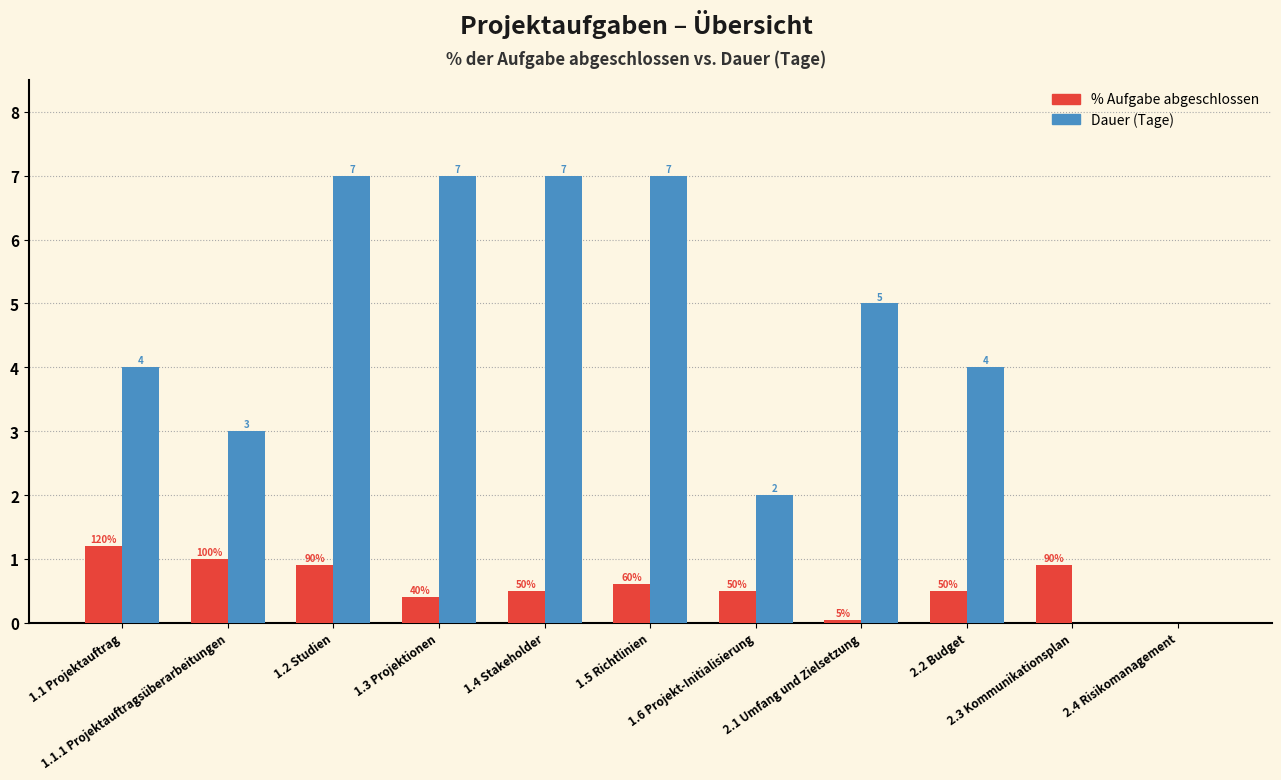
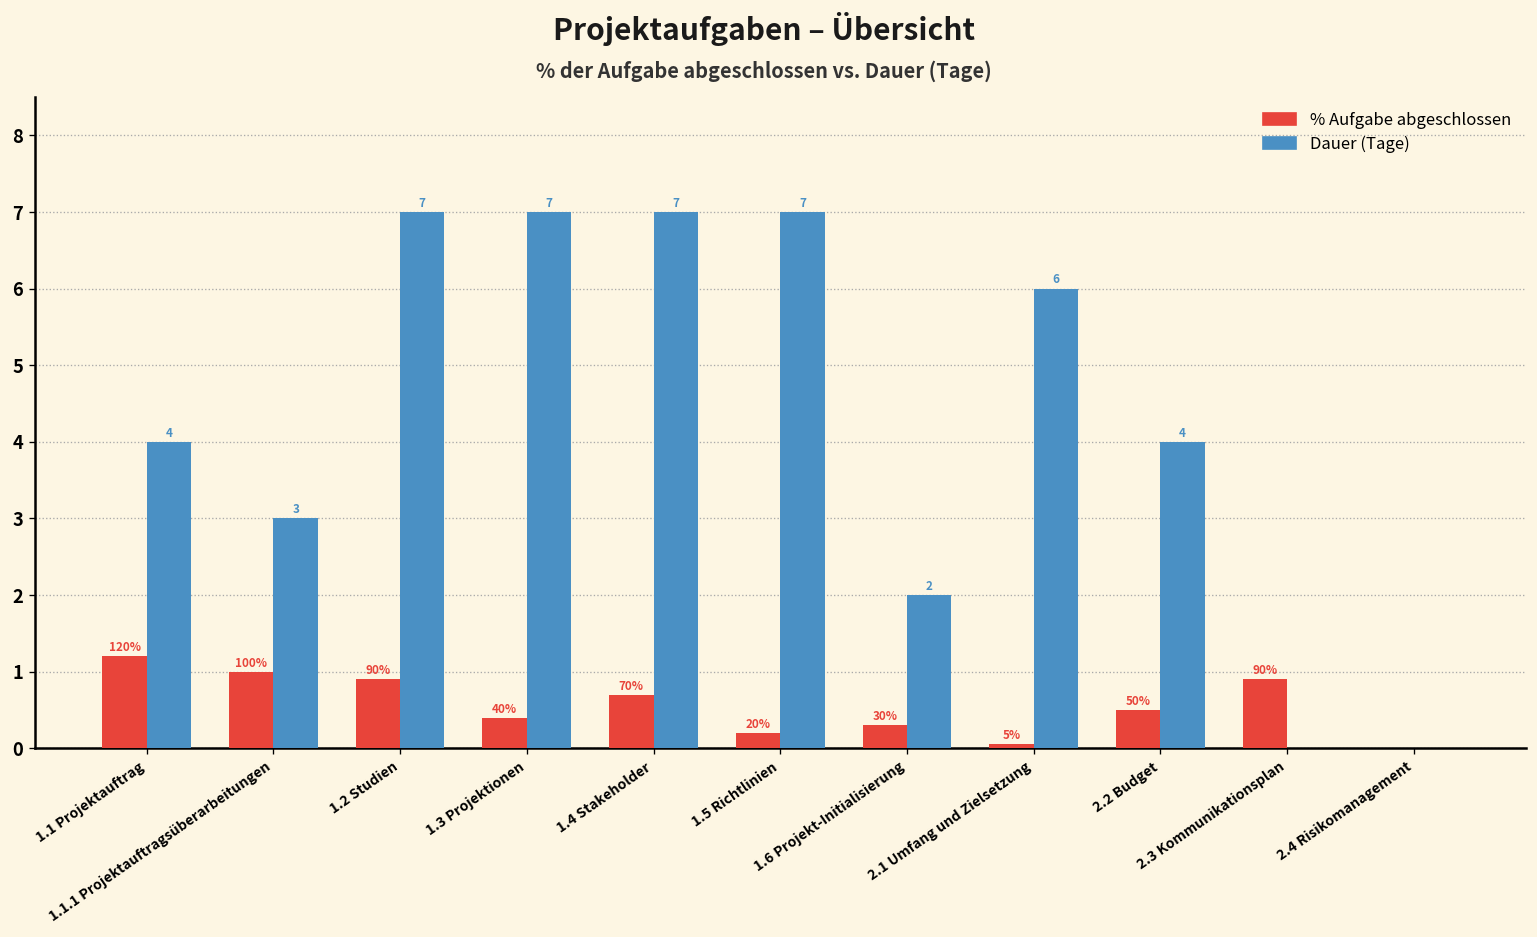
  {
    "% Aufgabe abgeschlossen": {
      "1.1 Projektauftrag": "120%",
      "1.1.1 Projektauftragsüberarbeitungen": "100%",
      "1.2 Studien": "90%",
      "1.3 Projektionen": "40%",
-     "1.4 Stakeholder": "50%",
-     "1.5 Richtlinien": "60%",
-     "1.6 Projekt-Initialisierung": "50%",
+     "1.4 Stakeholder": "70%",
+     "1.5 Richtlinien": "20%",
+     "1.6 Projekt-Initialisierung": "30%",
      "2.1 Umfang und Zielsetzung": "5%",
      "2.2 Budget": "50%",
      "2.3 Kommunikationsplan": "90%"
    },
    "Dauer (Tage)": {
      "1.1 Projektauftrag": "4",
      "1.1.1 Projektauftragsüberarbeitungen": "3",
      "1.2 Studien": "7",
      "1.3 Projektionen": "7",
      "1.4 Stakeholder": "7",
      "1.5 Richtlinien": "7",
      "1.6 Projekt-Initialisierung": "2",
-     "2.1 Umfang und Zielsetzung": "5",
+     "2.1 Umfang und Zielsetzung": "6",
      "2.2 Budget": "4"
    }
  }
